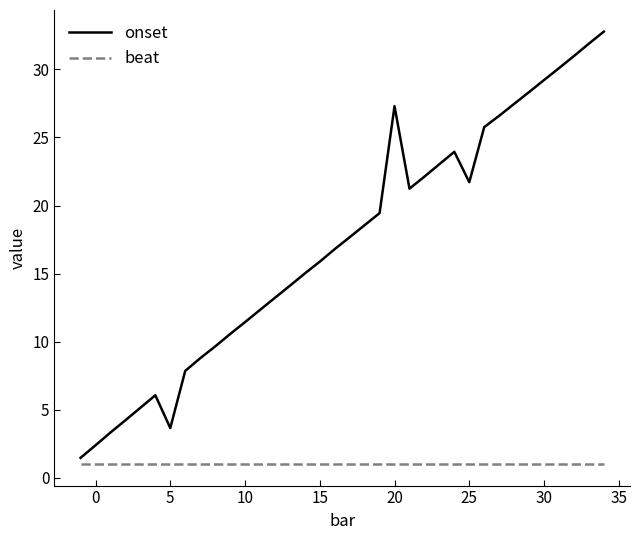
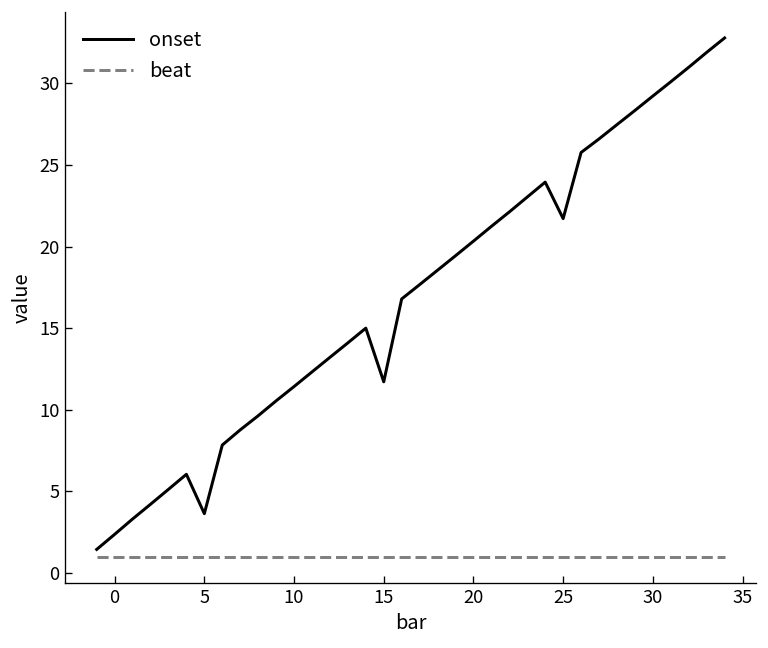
  {
    "onset": {
      "0": 2.4,
      "5": 3.6,
      "10": 11.4,
-     "15": 15.9,
-     "20": 27.3,
+     "15": 11.7,
+     "20": 20.3,
      "25": 21.7,
      "30": 29.2
    },
    "beat": {
      "0": 1.0,
      "5": 1.0,
      "10": 1.0,
      "15": 1.0,
      "20": 1.0,
      "25": 1.0,
      "30": 1.0
    }
  }
